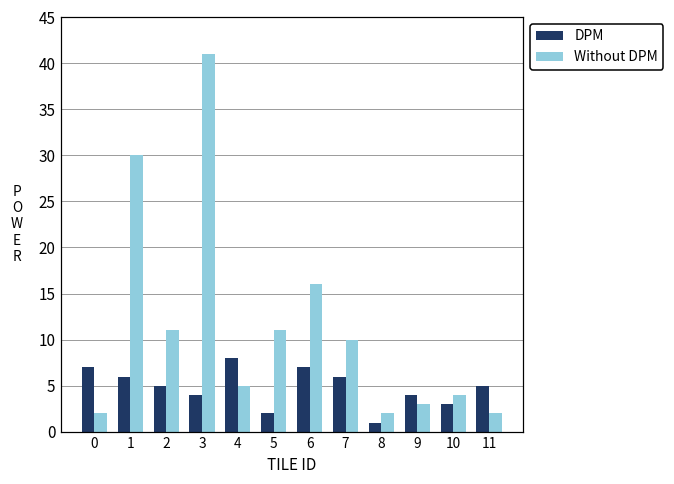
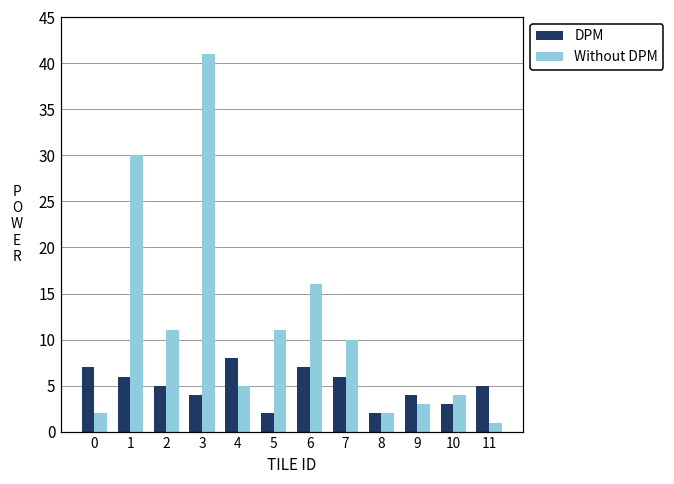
  {
    "DPM": {
      "0": 7,
      "1": 6,
      "2": 5,
      "3": 4,
      "4": 8,
      "5": 2,
      "6": 7,
      "7": 6,
-     "8": 1,
+     "8": 2,
      "9": 4,
      "10": 3,
      "11": 5
    },
    "Without DPM": {
      "0": 2,
      "1": 30,
      "2": 11,
      "3": 41,
      "4": 5,
      "5": 11,
      "6": 16,
      "7": 10,
      "8": 2,
      "9": 3,
      "10": 4,
-     "11": 2
+     "11": 1
    }
  }
